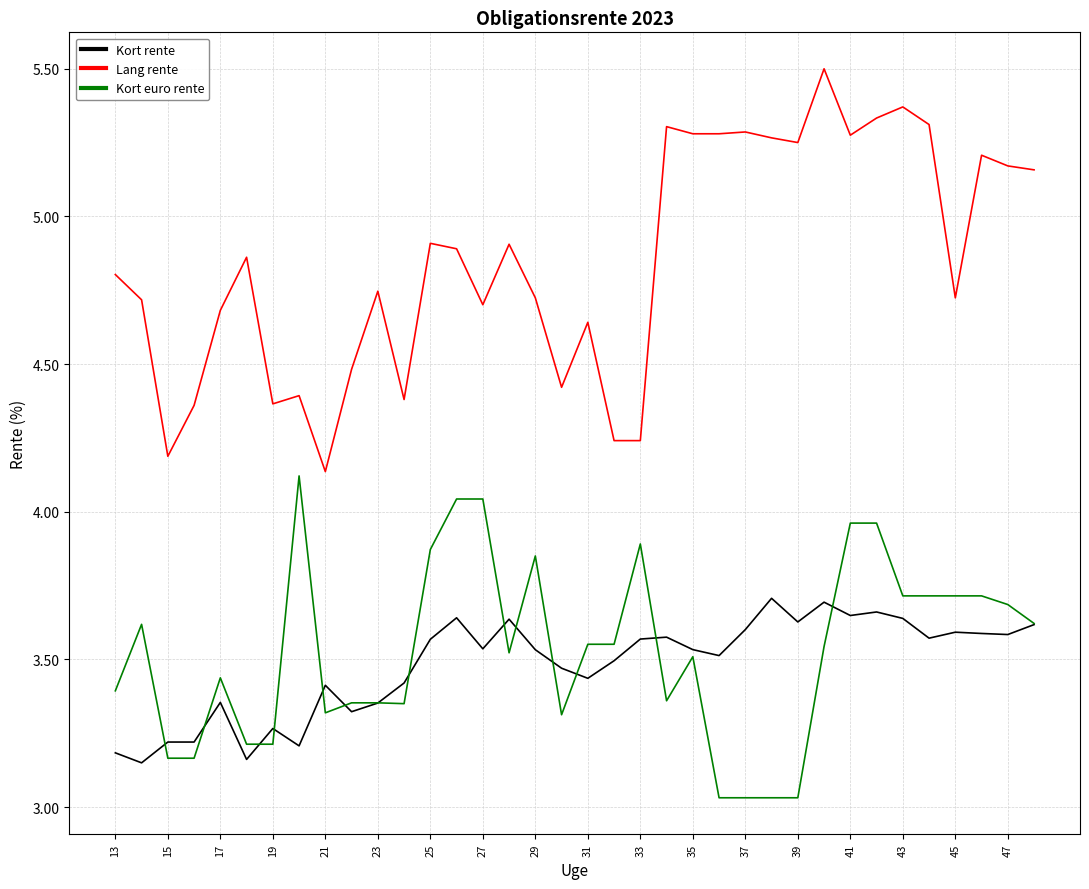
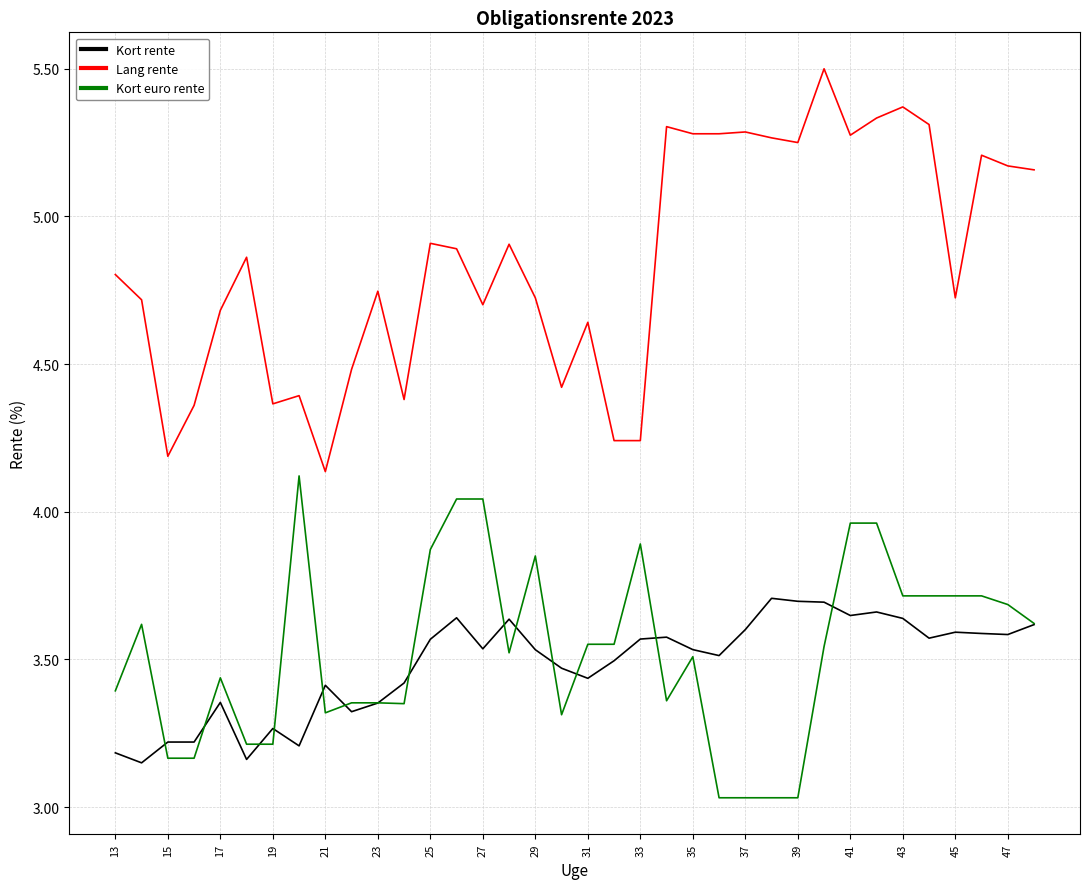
  {
    "Kort rente": {
      "37": 3.60,
-     "39": 3.63,
+     "39": 3.70,
      "41": 3.65,
      "43": 3.64,
      "45": 3.59,
      "47": 3.58
    },
    "Lang rente": {
      "37": 5.29,
      "39": 5.25,
      "41": 5.28,
      "43": 5.37,
      "45": 4.72,
      "47": 5.17
    },
    "Kort euro rente": {
      "37": 3.03,
      "39": 3.03,
      "41": 3.96,
      "43": 3.72,
      "45": 3.72,
      "47": 3.69
    }
  }
